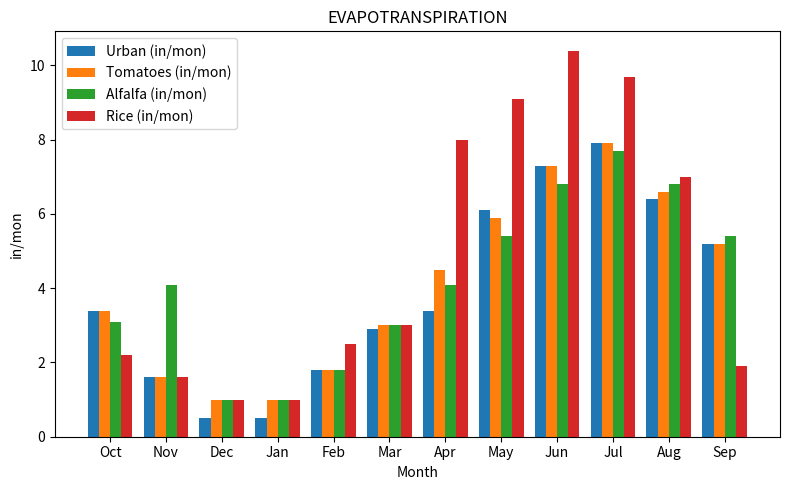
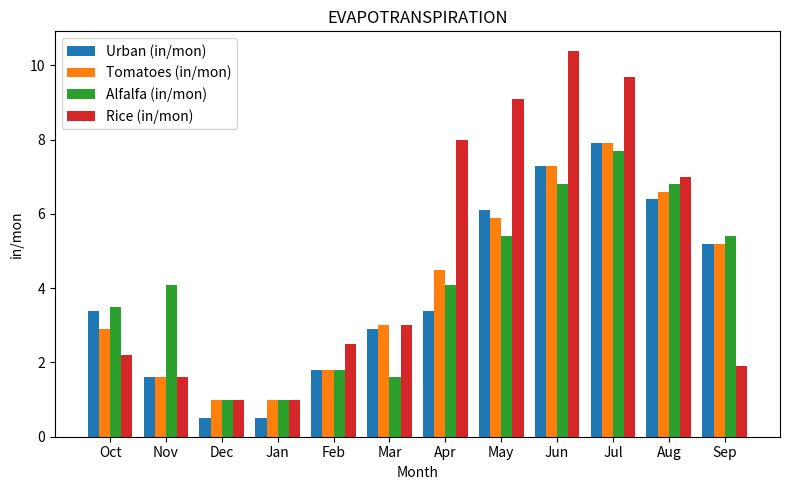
  {
    "Urban (in/mon)": {
      "Oct": 3.4,
      "Nov": 1.6,
      "Dec": 0.5,
      "Jan": 0.5,
      "Feb": 1.8,
      "Mar": 2.9,
      "Apr": 3.4,
      "May": 6.1,
      "Jun": 7.3,
      "Jul": 7.9,
      "Aug": 6.4,
      "Sep": 5.2
    },
    "Tomatoes (in/mon)": {
-     "Oct": 3.4,
+     "Oct": 2.9,
      "Nov": 1.6,
      "Dec": 1.0,
      "Jan": 1.0,
      "Feb": 1.8,
      "Mar": 3.0,
      "Apr": 4.5,
      "May": 5.9,
      "Jun": 7.3,
      "Jul": 7.9,
      "Aug": 6.6,
      "Sep": 5.2
    },
    "Alfalfa (in/mon)": {
-     "Oct": 3.1,
+     "Oct": 3.5,
      "Nov": 4.1,
      "Dec": 1.0,
      "Jan": 1.0,
      "Feb": 1.8,
-     "Mar": 3.0,
+     "Mar": 1.6,
      "Apr": 4.1,
      "May": 5.4,
      "Jun": 6.8,
      "Jul": 7.7,
      "Aug": 6.8,
      "Sep": 5.4
    },
    "Rice (in/mon)": {
      "Oct": 2.2,
      "Nov": 1.6,
      "Dec": 1.0,
      "Jan": 1.0,
      "Feb": 2.5,
      "Mar": 3.0,
      "Apr": 8.0,
      "May": 9.1,
      "Jun": 10.4,
      "Jul": 9.7,
      "Aug": 7.0,
      "Sep": 1.9
    }
  }
